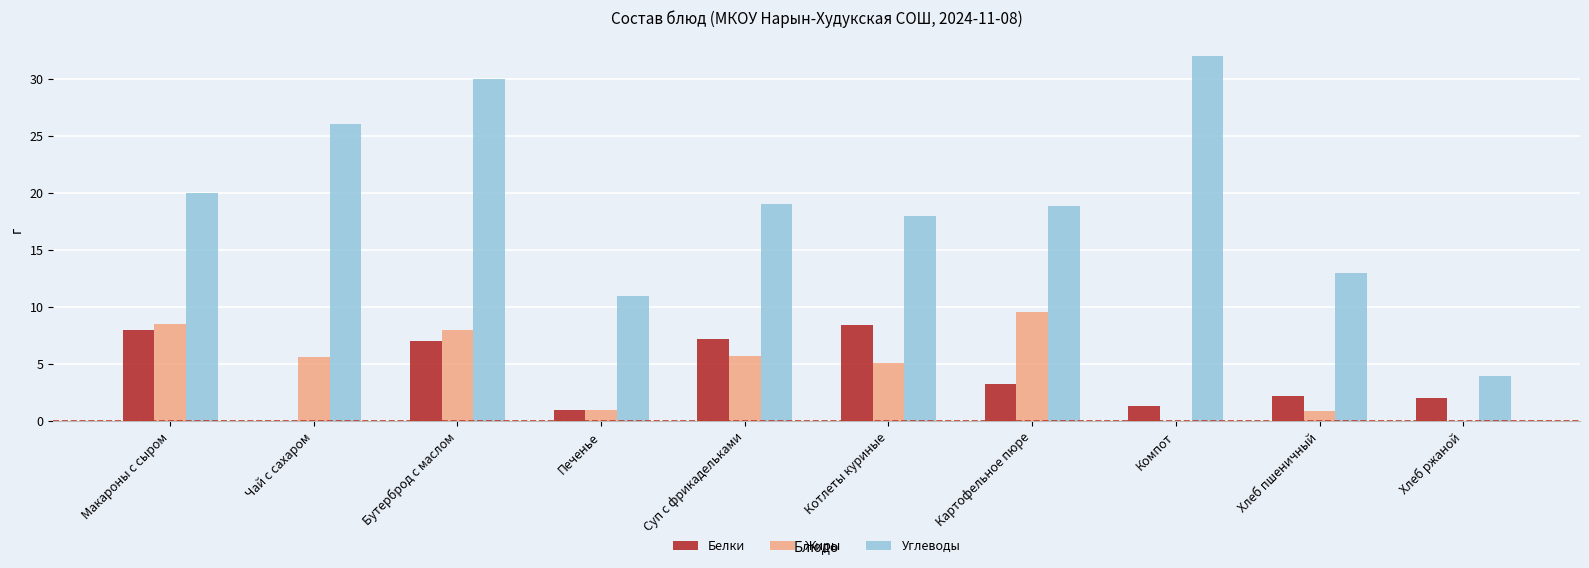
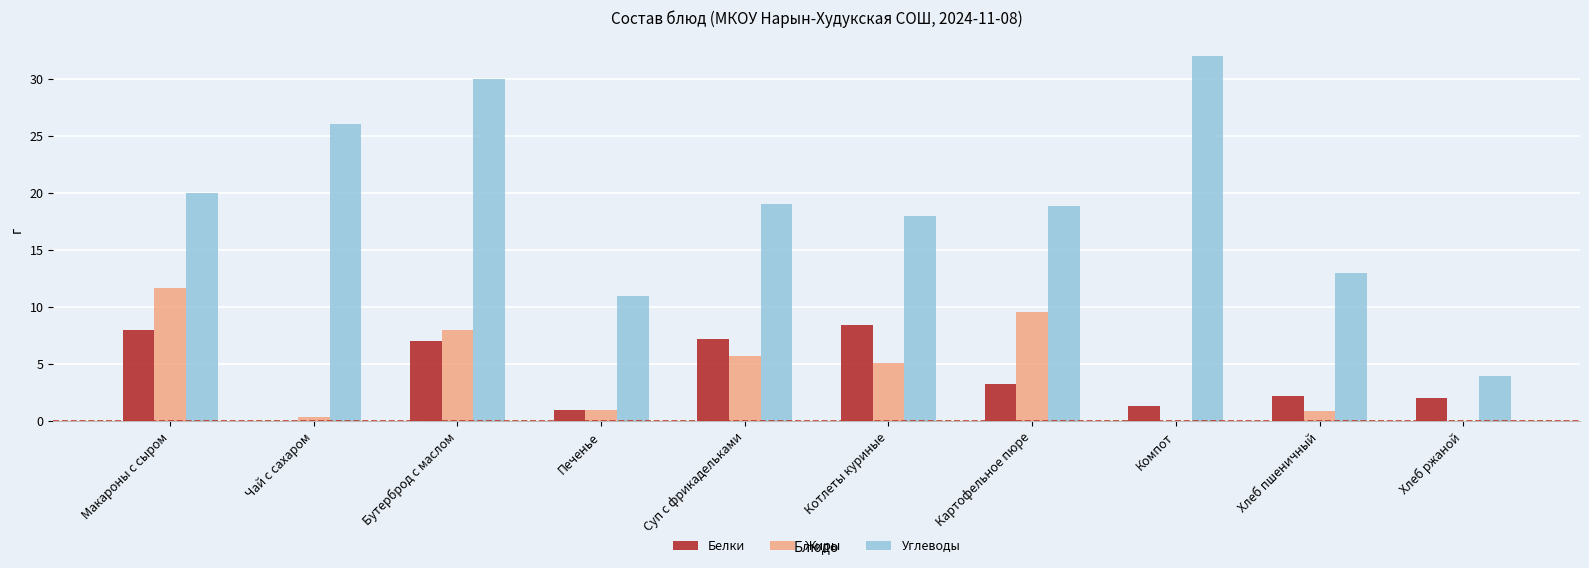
  {
    "Белки": {
      "Макароны с сыром": 8.0,
      "Чай с сахаром": 0.0,
      "Бутерброд с маслом": 7.0,
      "Печенье": 1.0,
      "Суп с фрикадельками": 7.2,
      "Котлеты куриные": 8.4,
      "Картофельное пюре": 3.3,
      "Компот": 1.4,
      "Хлеб пшеничный": 2.3,
      "Хлеб ржаной": 2.0
    },
    "Жиры": {
-     "Макароны с сыром": 8.5,
-     "Чай с сахаром": 5.6,
+     "Макароны с сыром": 11.7,
+     "Чай с сахаром": 0.4,
      "Бутерброд с маслом": 8.0,
      "Печенье": 1.0,
      "Суп с фрикадельками": 5.7,
      "Котлеты куриные": 5.1,
      "Картофельное пюре": 9.6,
      "Компот": 0.0,
      "Хлеб пшеничный": 0.9,
      "Хлеб ржаной": 0.0
    },
    "Углеводы": {
      "Макароны с сыром": 20.0,
      "Чай с сахаром": 26.0,
      "Бутерброд с маслом": 30.0,
      "Печенье": 11.0,
      "Суп с фрикадельками": 19.0,
      "Котлеты куриные": 18.0,
      "Картофельное пюре": 18.9,
      "Компот": 32.0,
      "Хлеб пшеничный": 13.0,
      "Хлеб ржаной": 4.0
    }
  }
